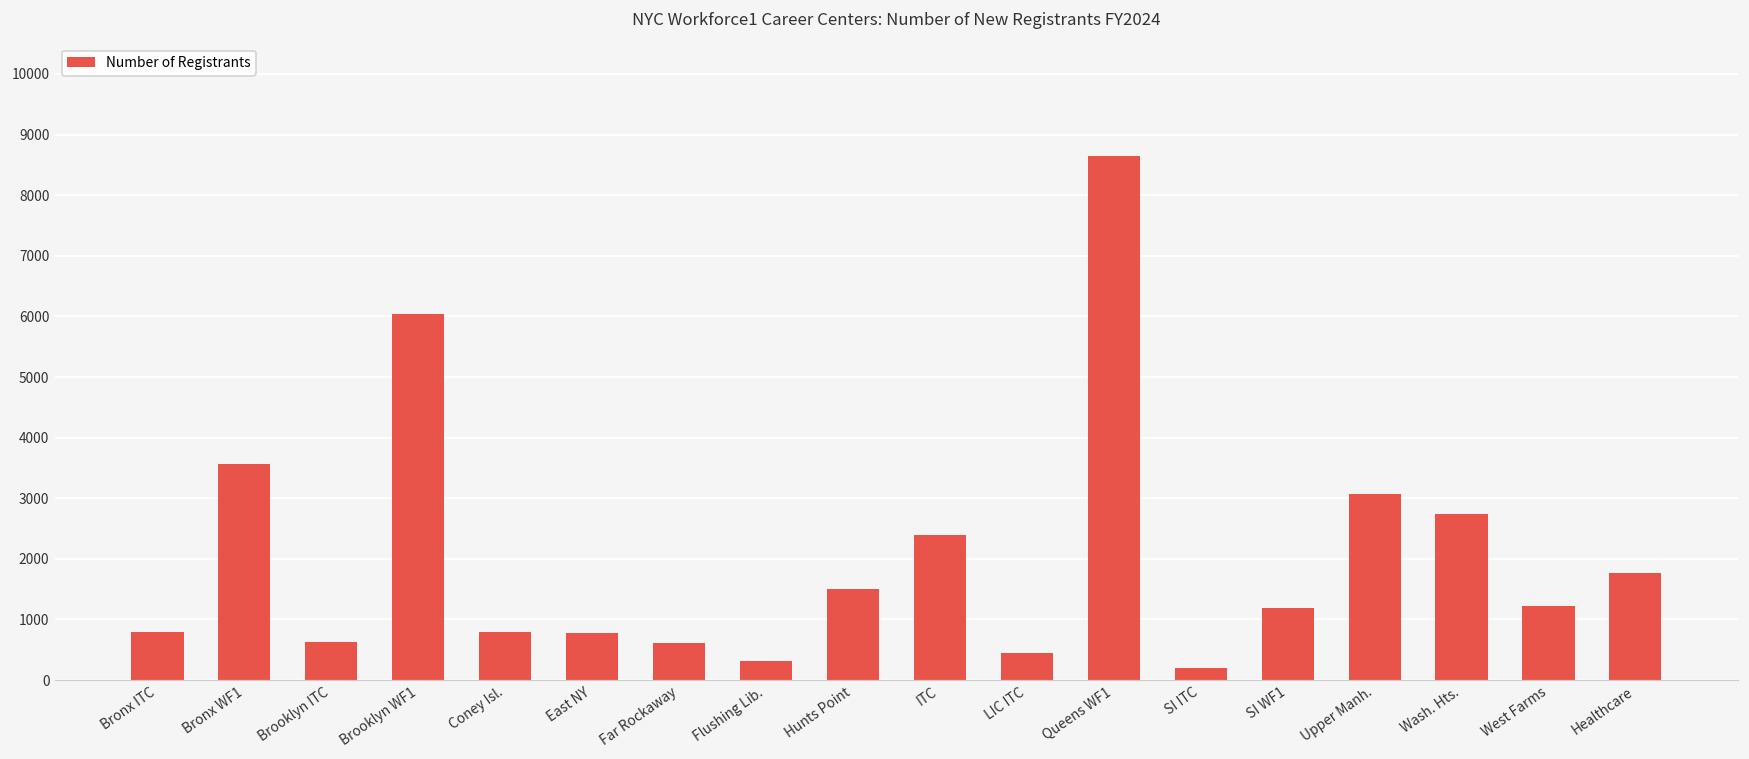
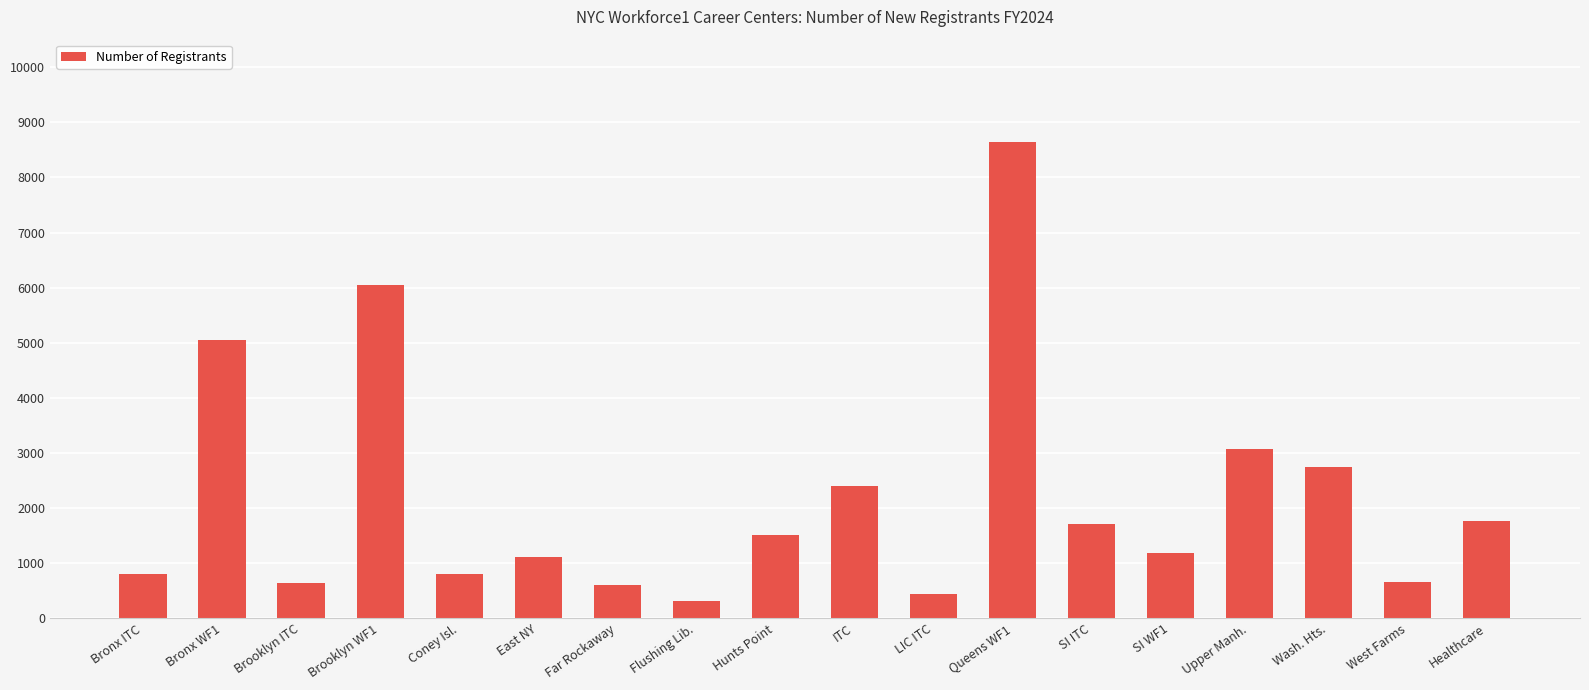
  {
    "Bronx ITC": 800,
-   "Bronx WF1": 3600,
+   "Bronx WF1": 5000,
    "Brooklyn ITC": 600,
    "Brooklyn WF1": 6000,
    "Coney Isl.": 800,
-   "East NY": 800,
+   "East NY": 1100,
    "Far Rockaway": 600,
    "Flushing Lib.": 300,
    "Hunts Point": 1500,
    "ITC": 2400,
    "LIC ITC": 400,
    "Queens WF1": 8600,
-   "SI ITC": 200,
+   "SI ITC": 1700,
    "SI WF1": 1200,
    "Upper Manh.": 3100,
    "Wash. Hts.": 2700,
-   "West Farms": 1200,
+   "West Farms": 700,
    "Healthcare": 1800
  }
